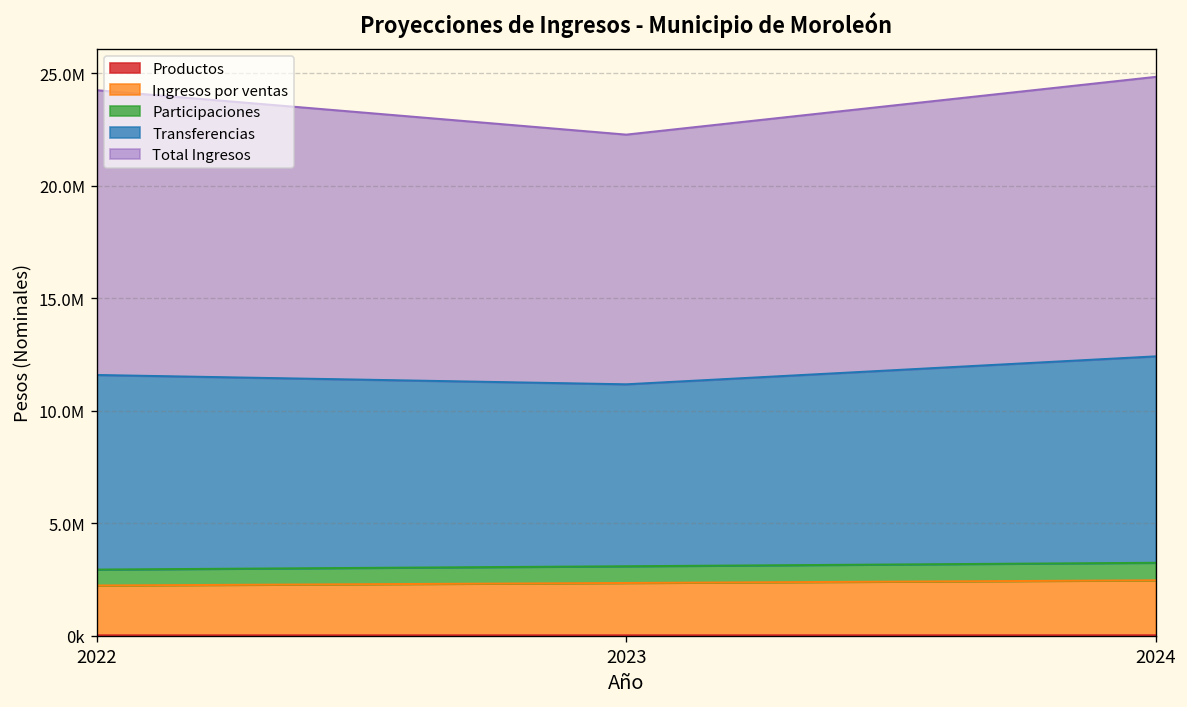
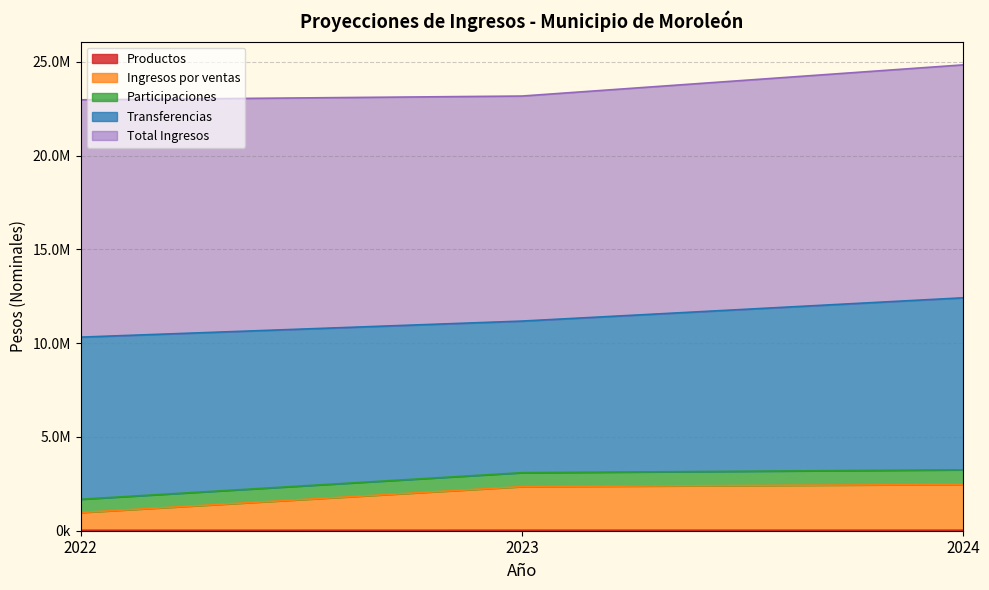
  {
    "Productos": {
      "2022": 0,
      "2023": 0,
      "2024": 0
    },
    "Ingresos por ventas": {
-     "2022": 2200000,
+     "2022": 900000,
      "2023": 2300000,
      "2024": 2400000
    },
    "Participaciones": {
      "2022": 700000,
      "2023": 700000,
      "2024": 800000
    },
    "Transferencias": {
      "2022": 8600000,
      "2023": 8100000,
      "2024": 9200000
    },
    "Total Ingresos": {
      "2022": 12700000,
-     "2023": 11100000,
+     "2023": 12000000,
      "2024": 12400000
    }
  }
